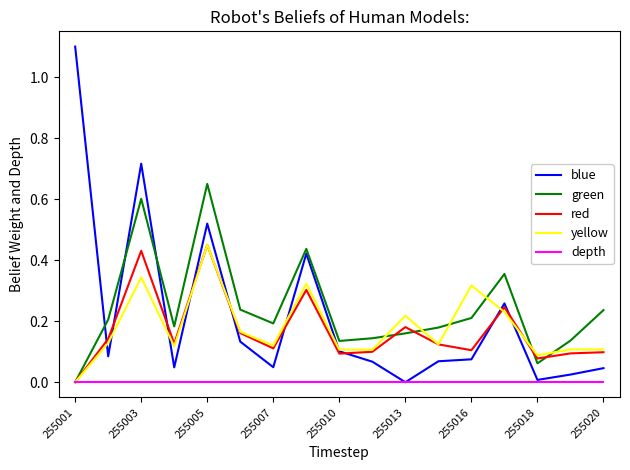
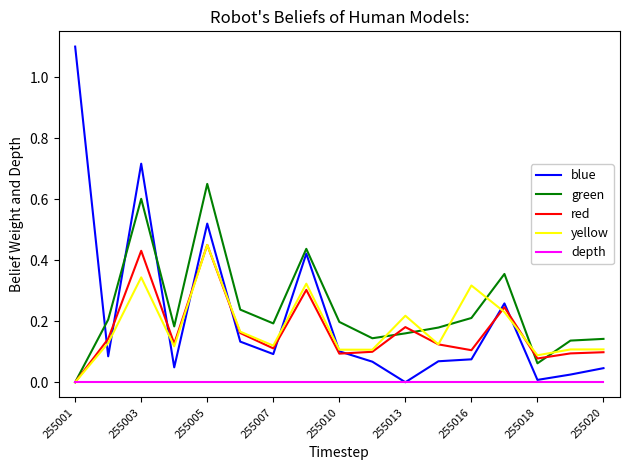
  {
    "blue": {
      "255001": 1.10,
      "255003": 0.72,
      "255005": 0.52,
-     "255007": 0.05,
+     "255007": 0.09,
      "255016": 0.08,
      "255020": 0.05
    },
    "green": {
      "255003": 0.60,
      "255005": 0.65,
      "255007": 0.19,
-     "255010": 0.14,
+     "255010": 0.20,
      "255013": 0.16,
      "255016": 0.21,
      "255018": 0.06,
-     "255020": 0.24
+     "255020": 0.14
    },
    "red": {
      "255003": 0.43,
      "255007": 0.11,
      "255013": 0.18,
      "255016": 0.10,
      "255018": 0.08,
      "255020": 0.10
    },
    "yellow": {
      "255003": 0.34,
      "255007": 0.12,
      "255013": 0.22,
      "255016": 0.32,
      "255018": 0.09,
      "255020": 0.11
    },
    "depth": {
      "255003": 0.00,
      "255005": 0.00,
      "255007": 0.00,
      "255010": 0.00,
      "255016": 0.00,
      "255020": 0.00
    }
  }
